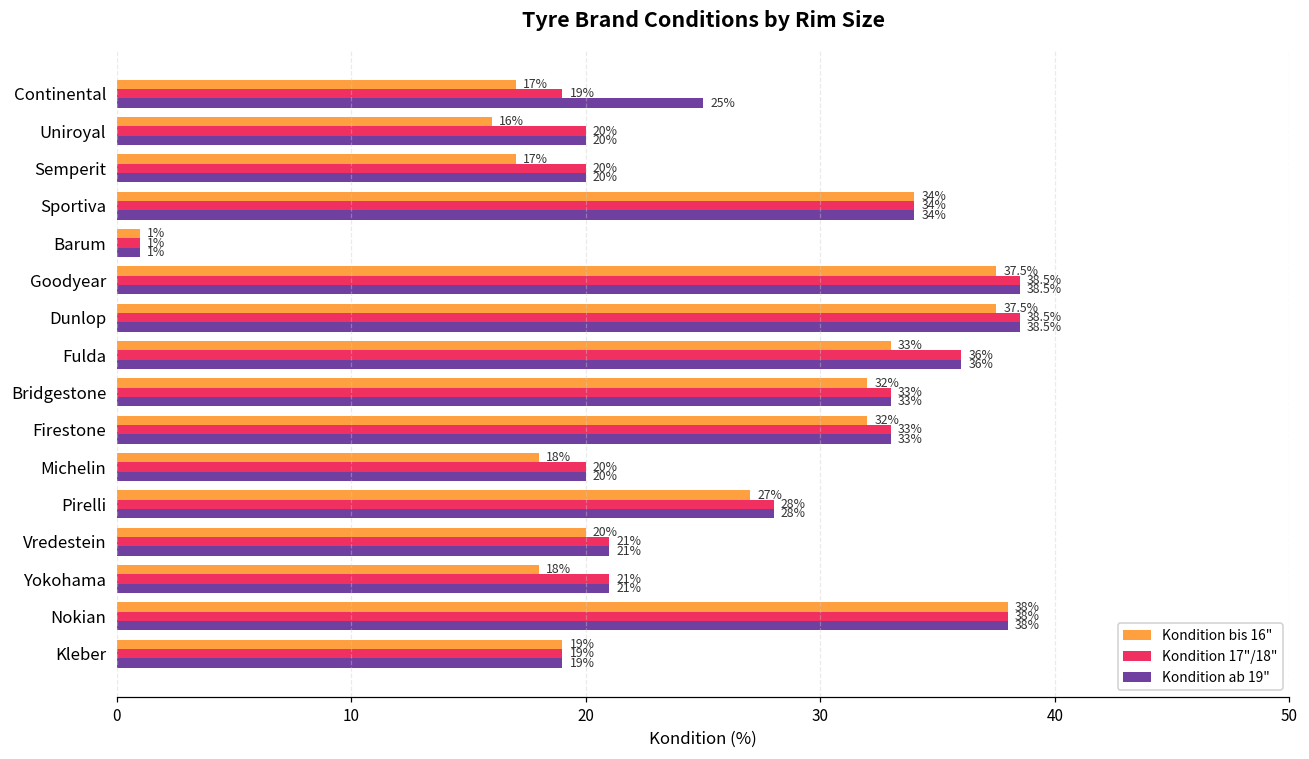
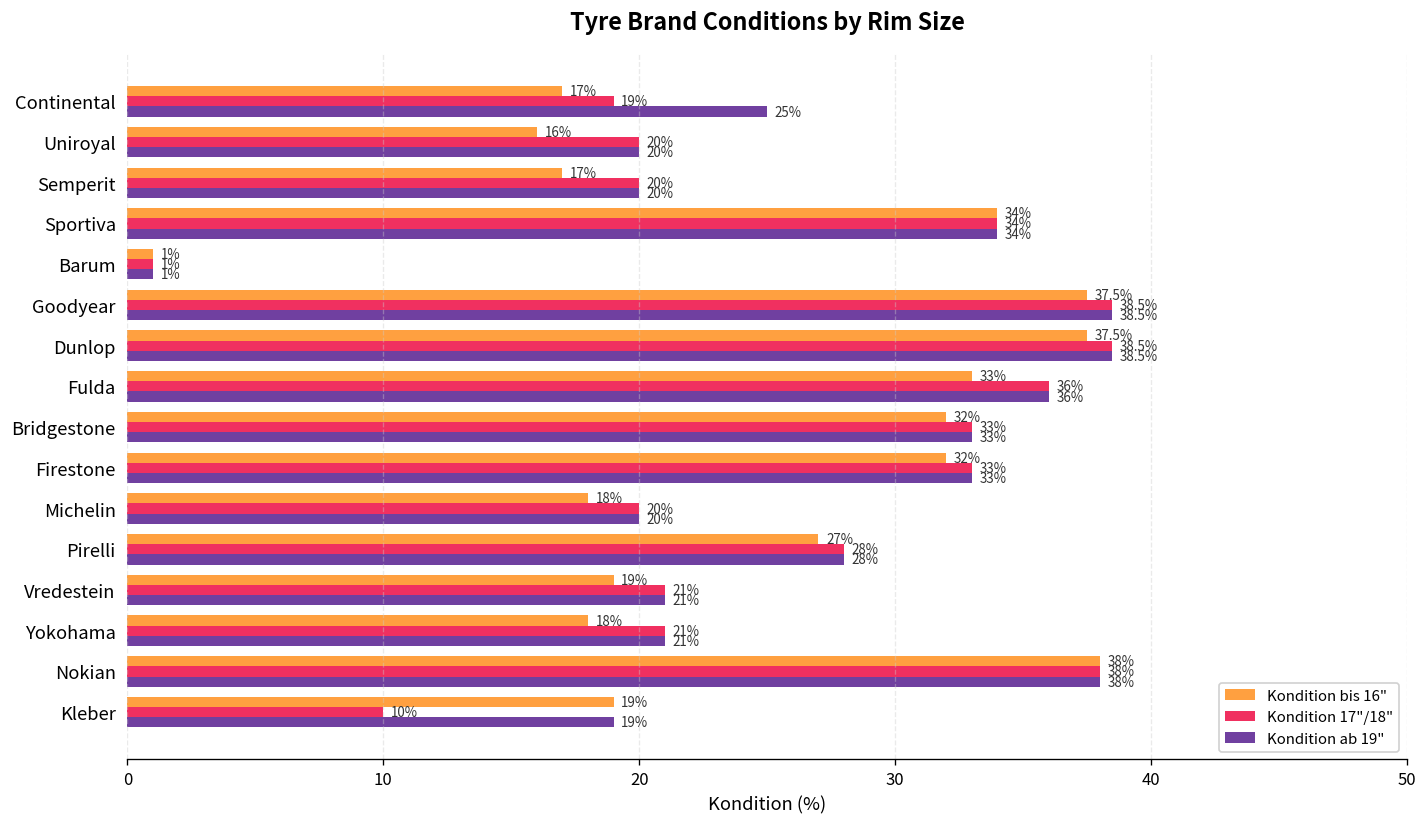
  {
    "Kondition bis 16\"": {
      "Continental": "17%",
      "Uniroyal": "16%",
      "Semperit": "17%",
      "Sportiva": "34%",
      "Barum": "1%",
      "Goodyear": "37.5%",
      "Dunlop": "37.5%",
      "Fulda": "33%",
      "Bridgestone": "32%",
      "Firestone": "32%",
      "Michelin": "18%",
      "Pirelli": "27%",
-     "Vredestein": "20%",
+     "Vredestein": "19%",
      "Yokohama": "18%",
      "Kleber": "19%"
    },
    "Kondition 17\"/18\"": {
      "Continental": "19%",
      "Uniroyal": "20%",
      "Semperit": "20%",
      "Sportiva": "34%",
      "Barum": "1%",
      "Dunlop": "38.5%",
      "Fulda": "36%",
      "Bridgestone": "33%",
      "Firestone": "33%",
      "Michelin": "20%",
      "Pirelli": "28%",
      "Vredestein": "21%",
      "Yokohama": "21%",
-     "Kleber": "19%"
+     "Kleber": "10%"
    },
    "Kondition ab 19\"": {
      "Continental": "25%",
      "Semperit": "20%",
      "Sportiva": "34%",
      "Barum": "1%",
      "Goodyear": "38.5%",
      "Dunlop": "38.5%",
      "Fulda": "36%",
      "Bridgestone": "33%",
      "Firestone": "33%",
      "Michelin": "20%",
      "Pirelli": "28%",
      "Vredestein": "21%",
      "Yokohama": "21%",
      "Nokian": "38%",
      "Kleber": "19%"
    }
  }
